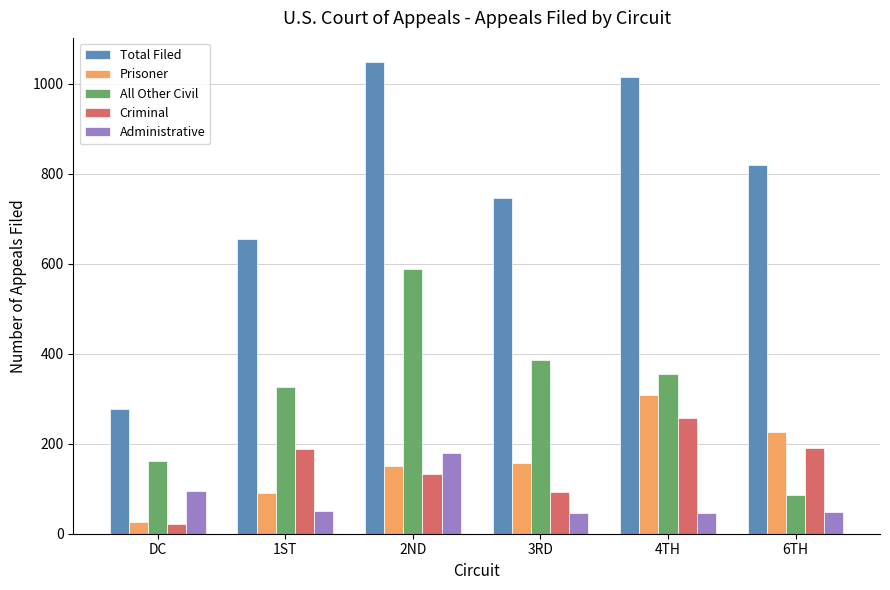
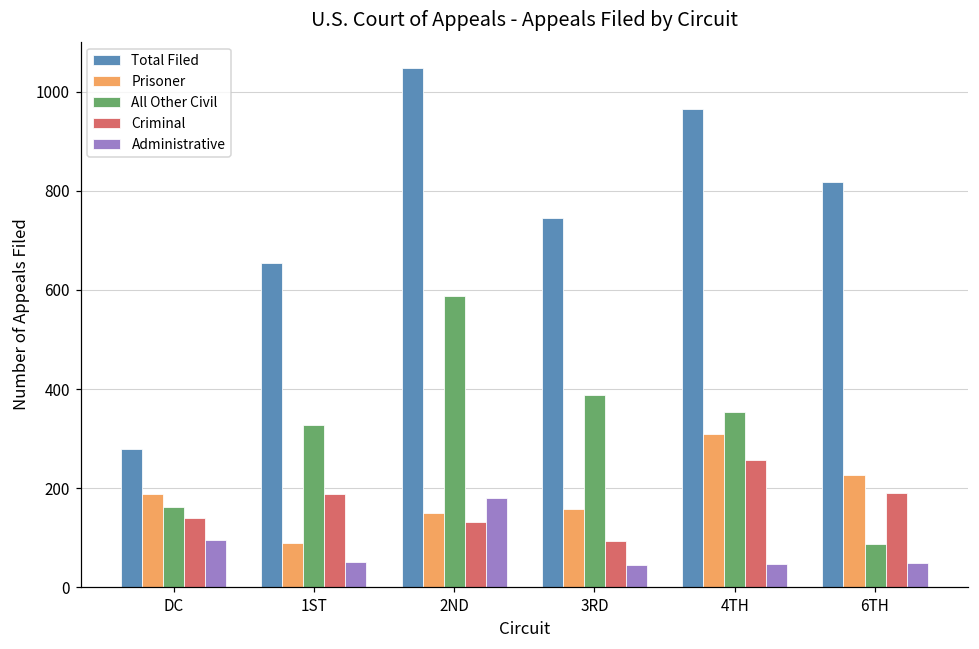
  {
    "Total Filed": {
      "DC": 280,
      "1ST": 650,
      "2ND": 1050,
      "3RD": 750,
-     "4TH": 1020,
+     "4TH": 970,
      "6TH": 820
    },
    "Prisoner": {
-     "DC": 30,
+     "DC": 190,
      "1ST": 90,
      "2ND": 150,
      "3RD": 160,
      "4TH": 310,
      "6TH": 230
    },
    "All Other Civil": {
      "DC": 160,
      "1ST": 330,
      "2ND": 590,
      "3RD": 390,
      "4TH": 350,
      "6TH": 90
    },
    "Criminal": {
-     "DC": 20,
+     "DC": 140,
      "1ST": 190,
      "2ND": 130,
      "3RD": 90,
      "4TH": 260,
      "6TH": 190
    },
    "Administrative": {
      "DC": 100,
      "1ST": 50,
      "2ND": 180,
      "3RD": 50,
      "4TH": 50,
      "6TH": 50
    }
  }
